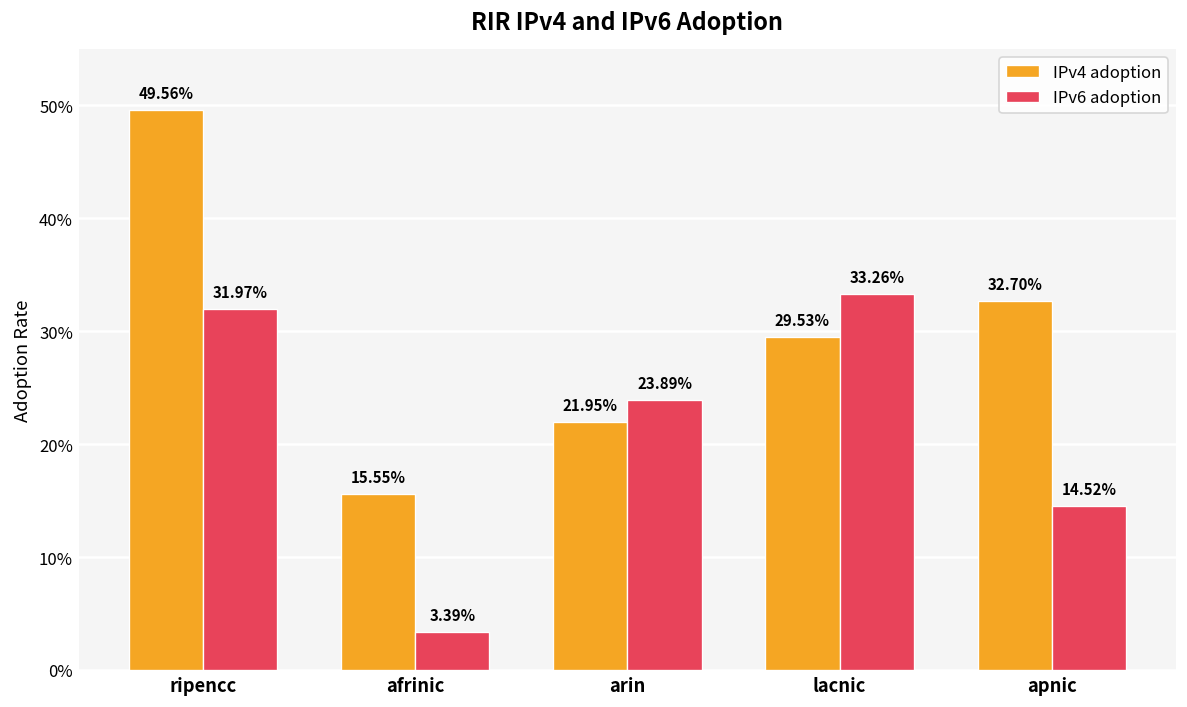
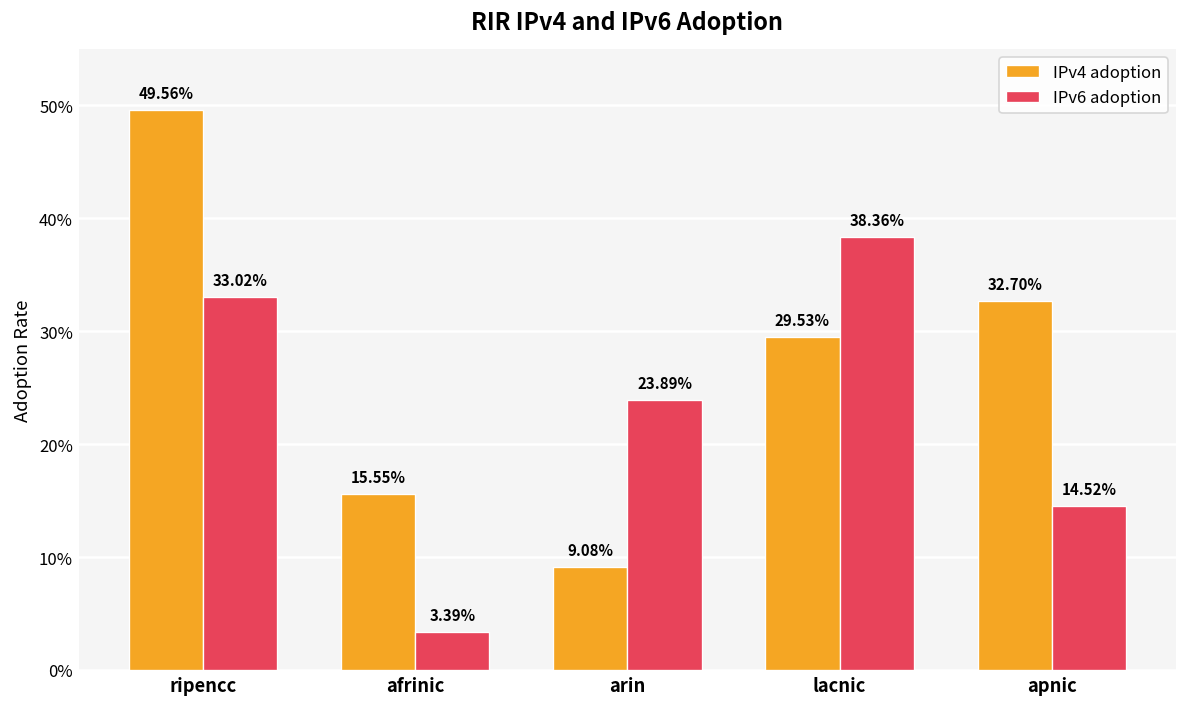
  {
    "IPv4 adoption": {
      "ripencc": "49.56%",
      "afrinic": "15.55%",
-     "arin": "21.95%",
+     "arin": "9.08%",
      "lacnic": "29.53%",
      "apnic": "32.70%"
    },
    "IPv6 adoption": {
-     "ripencc": "31.97%",
+     "ripencc": "33.02%",
      "afrinic": "3.39%",
      "arin": "23.89%",
-     "lacnic": "33.26%",
+     "lacnic": "38.36%",
      "apnic": "14.52%"
    }
  }
